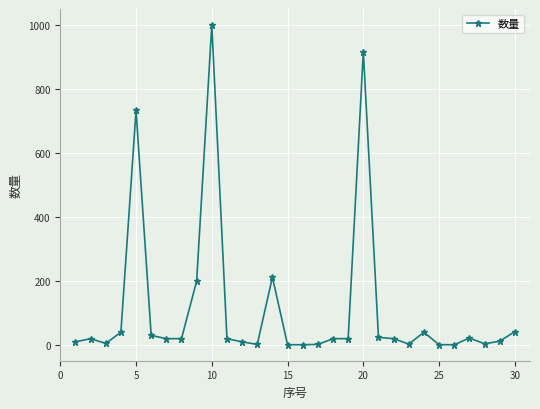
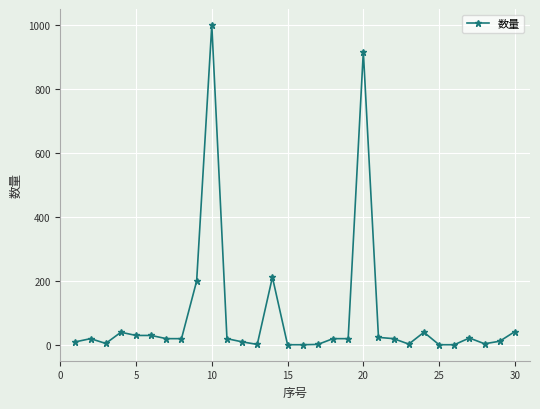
  {
-   "5": 730,
+   "5": 30,
    "10": 1000,
    "15": 0,
    "20": 920,
    "25": 0,
    "30": 40
  }
